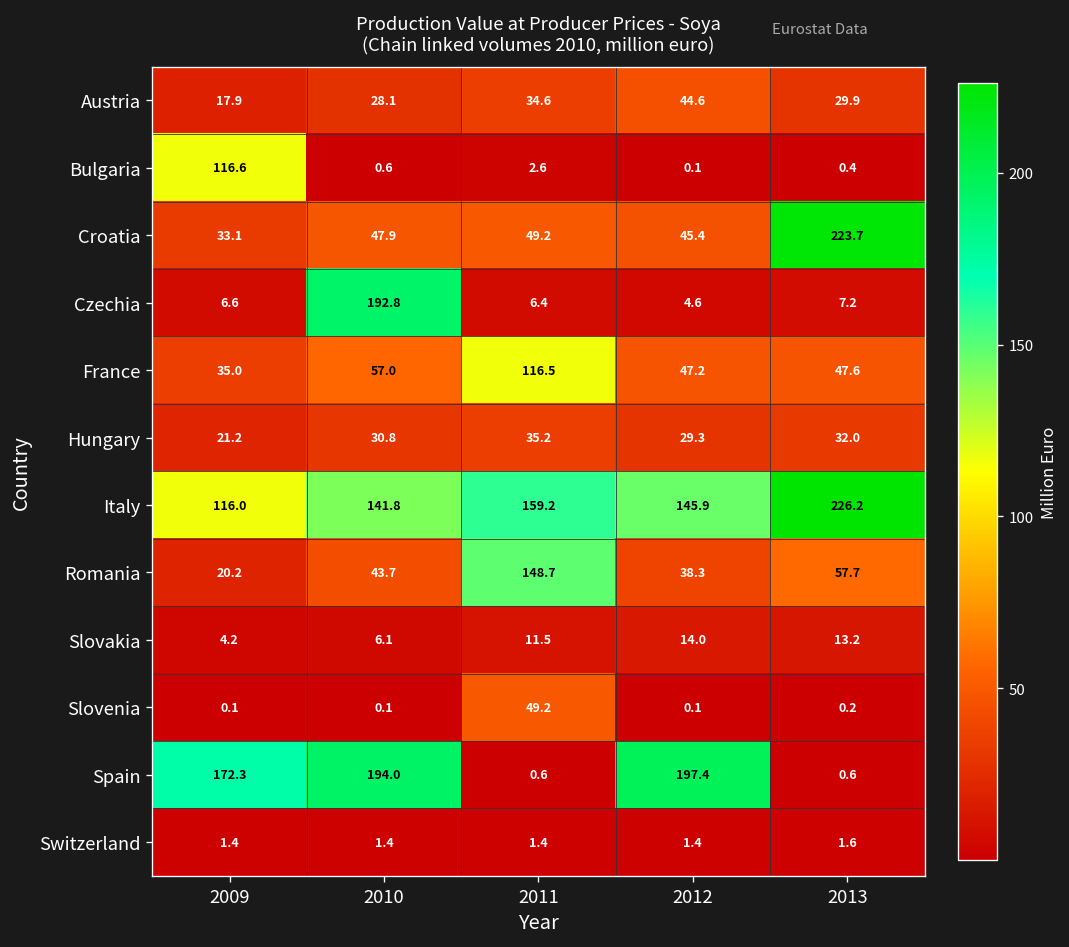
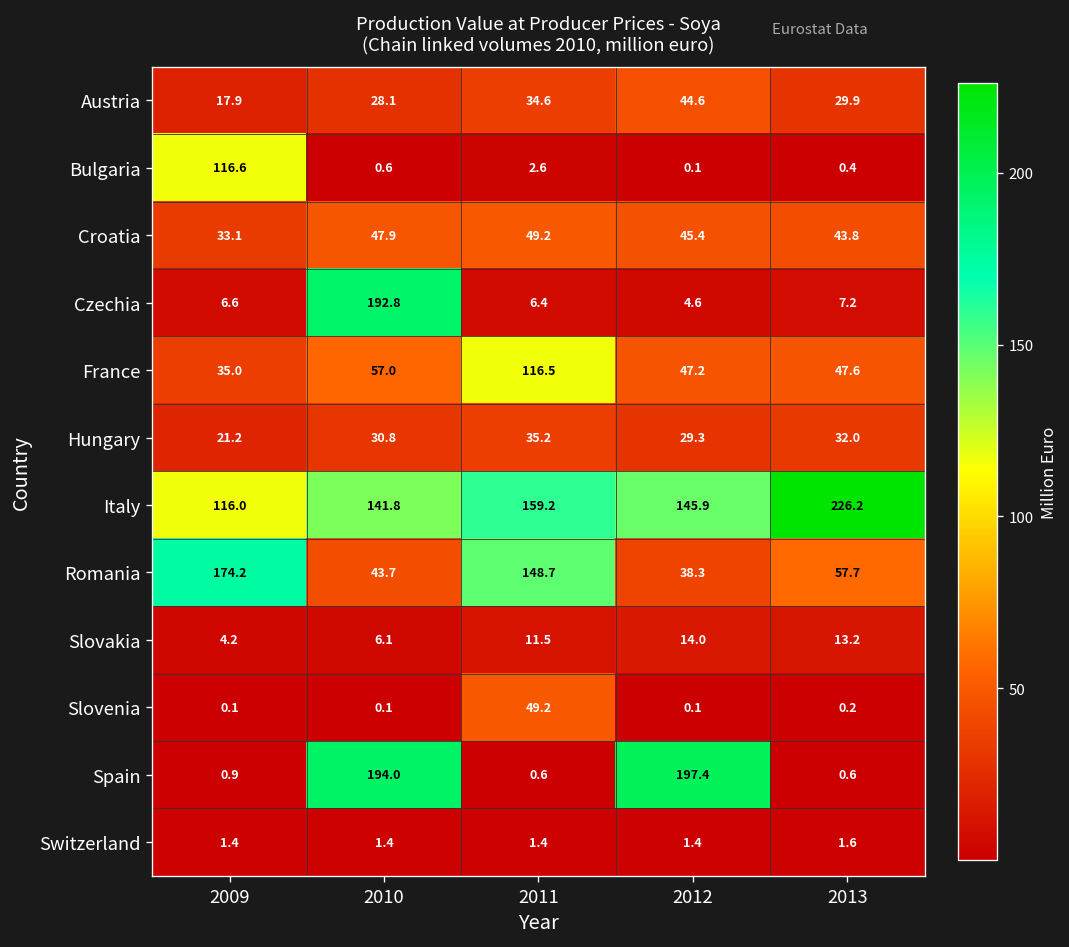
  {
    "Austria": {
      "2009": 17.9,
      "2010": 28.1,
      "2011": 34.6,
      "2012": 44.6,
      "2013": 29.9
    },
    "Bulgaria": {
      "2009": 116.6,
      "2010": 0.6,
      "2011": 2.6,
      "2012": 0.1,
      "2013": 0.4
    },
    "Croatia": {
      "2009": 33.1,
      "2010": 47.9,
      "2011": 49.2,
      "2012": 45.4,
-     "2013": 223.7
+     "2013": 43.8
    },
    "Czechia": {
      "2009": 6.6,
      "2010": 192.8,
      "2011": 6.4,
      "2012": 4.6,
      "2013": 7.2
    },
    "France": {
      "2009": 35.0,
      "2010": 57.0,
      "2011": 116.5,
      "2012": 47.2,
      "2013": 47.6
    },
    "Hungary": {
      "2009": 21.2,
      "2010": 30.8,
      "2011": 35.2,
      "2012": 29.3,
      "2013": 32.0
    },
    "Italy": {
      "2009": 116.0,
      "2010": 141.8,
      "2011": 159.2,
      "2012": 145.9,
      "2013": 226.2
    },
    "Romania": {
-     "2009": 20.2,
+     "2009": 174.2,
      "2010": 43.7,
      "2011": 148.7,
      "2012": 38.3,
      "2013": 57.7
    },
    "Slovakia": {
      "2009": 4.2,
      "2010": 6.1,
      "2011": 11.5,
      "2012": 14.0,
      "2013": 13.2
    },
    "Slovenia": {
      "2009": 0.1,
      "2010": 0.1,
      "2011": 49.2,
      "2012": 0.1,
      "2013": 0.2
    },
    "Spain": {
-     "2009": 172.3,
+     "2009": 0.9,
      "2010": 194.0,
      "2011": 0.6,
      "2012": 197.4,
      "2013": 0.6
    },
    "Switzerland": {
      "2009": 1.4,
      "2010": 1.4,
      "2011": 1.4,
      "2012": 1.4,
      "2013": 1.6
    }
  }
